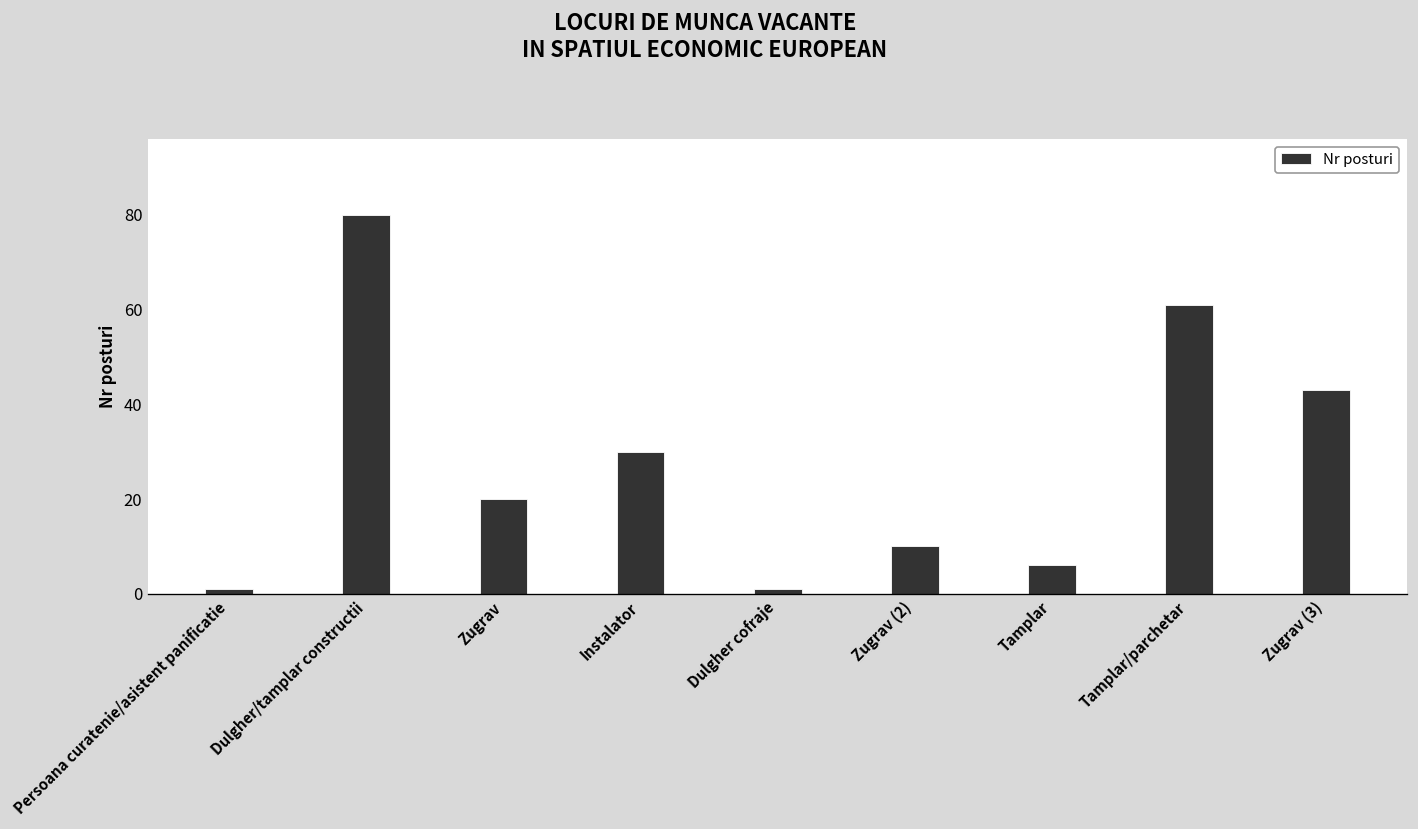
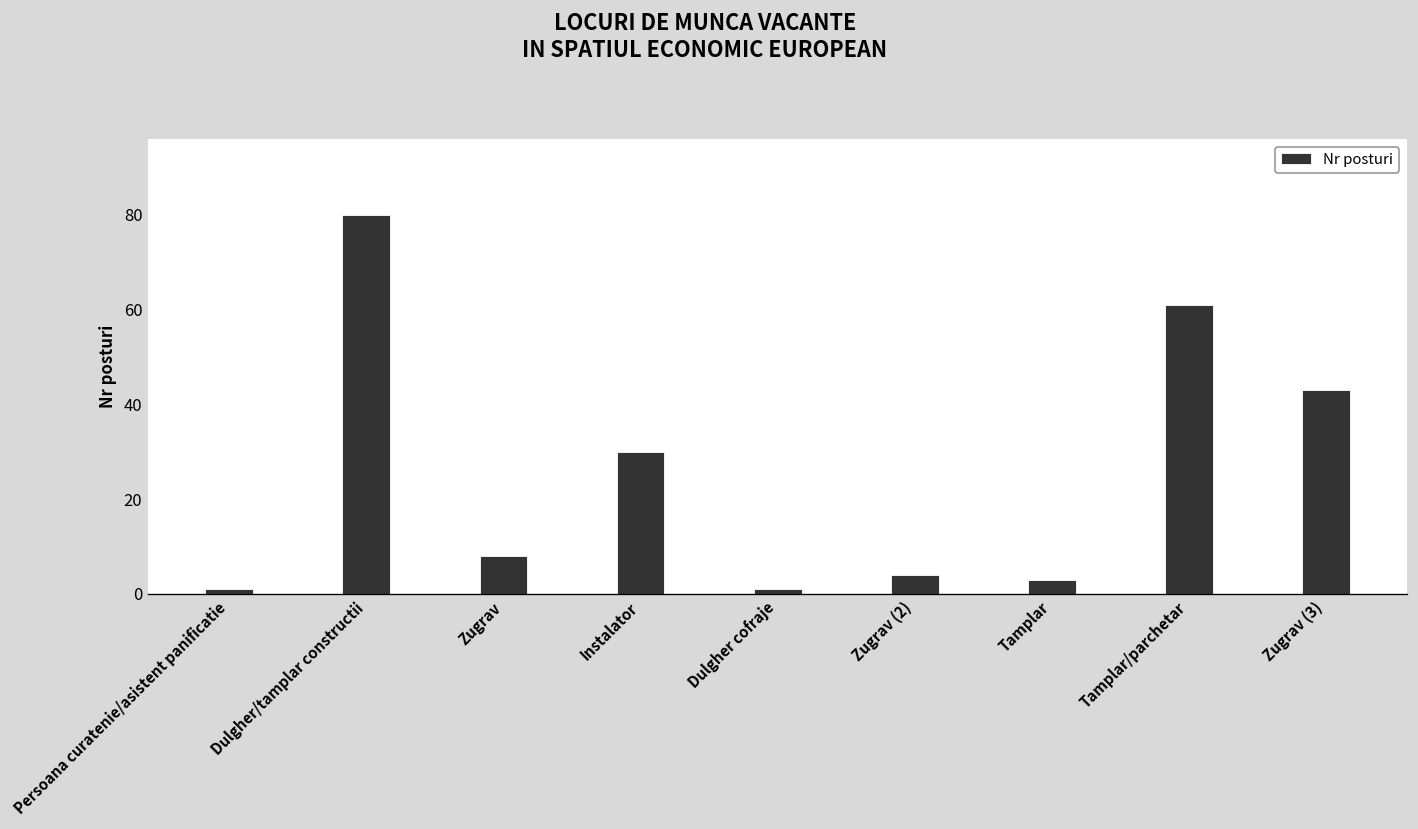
  {
    "Persoana curatenie/asistent panificatie": 1,
    "Dulgher/tamplar constructii": 80,
-   "Zugrav": 20,
+   "Zugrav": 8,
    "Instalator": 30,
    "Dulgher cofraje": 1,
-   "Zugrav (2)": 10,
-   "Tamplar": 6,
+   "Zugrav (2)": 4,
+   "Tamplar": 3,
    "Tamplar/parchetar": 61,
    "Zugrav (3)": 43
  }
